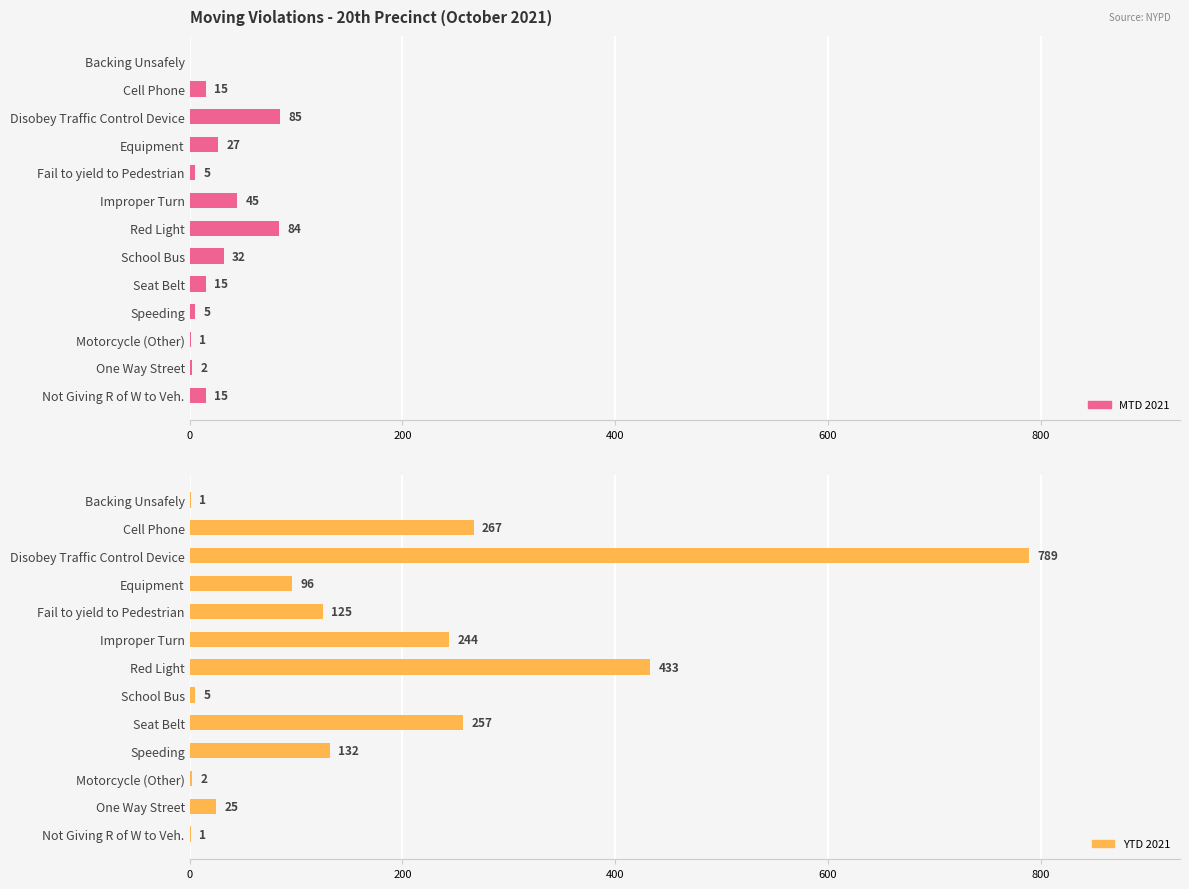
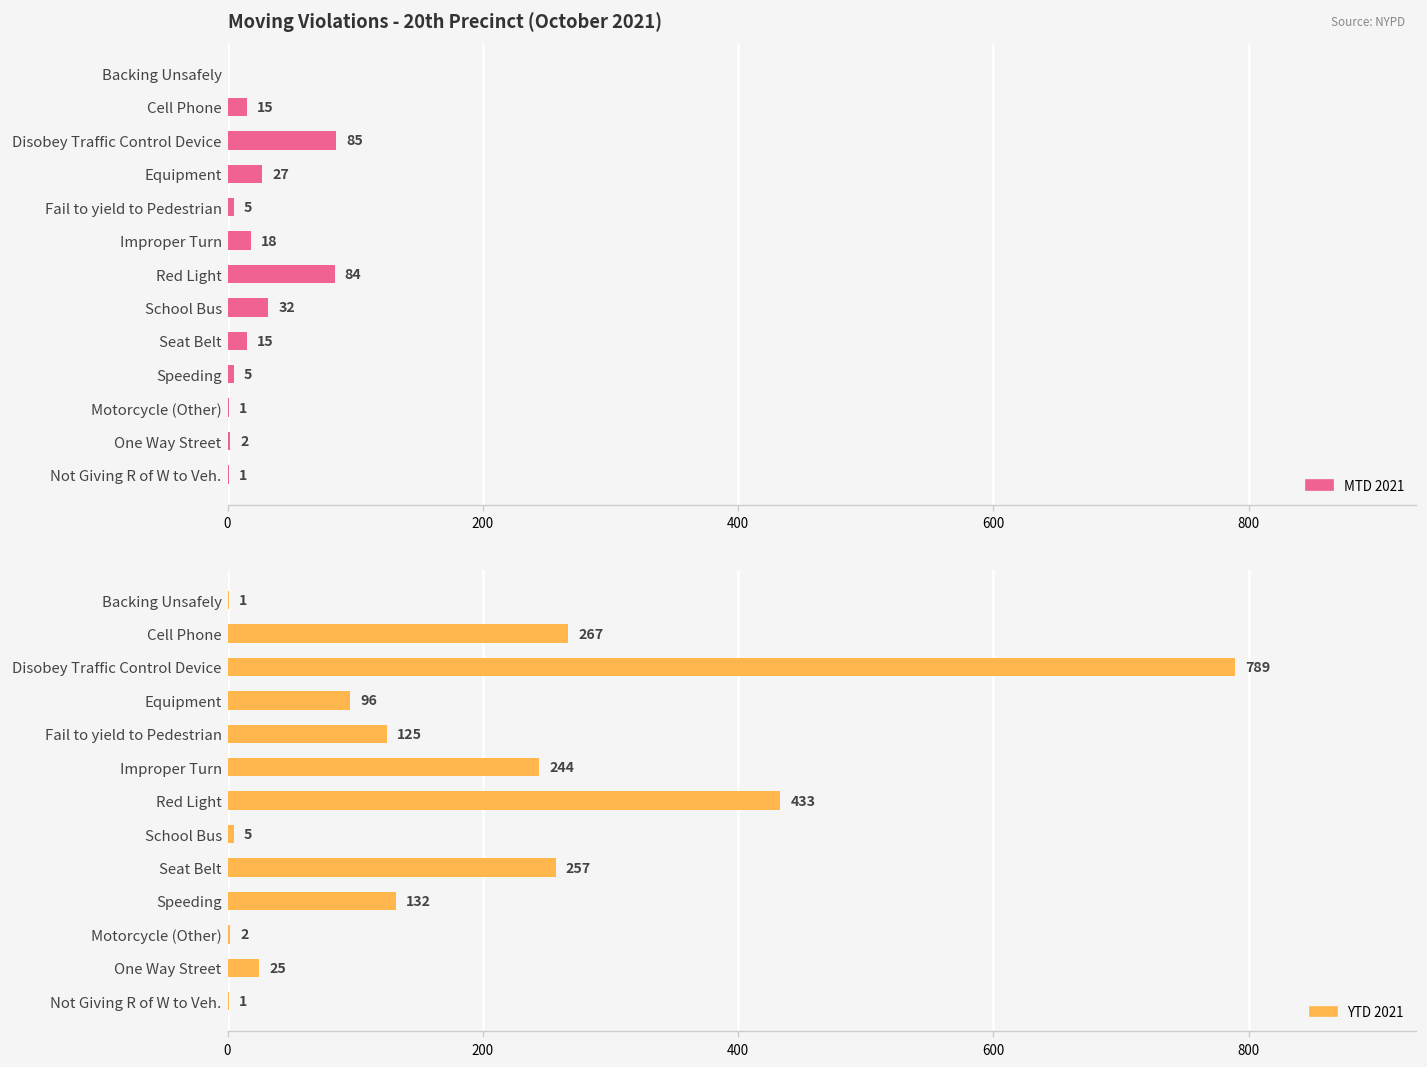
  {
    "Moving Violations - 20th Precinct (October 2021)": {
      "Cell Phone": 15,
      "Disobey Traffic Control Device": 85,
      "Equipment": 27,
      "Fail to yield to Pedestrian": 5,
-     "Improper Turn": 45,
+     "Improper Turn": 18,
      "Red Light": 84,
      "School Bus": 32,
      "Seat Belt": 15,
      "Speeding": 5,
      "Motorcycle (Other)": 1,
      "One Way Street": 2,
-     "Not Giving R of W to Veh.": 15
+     "Not Giving R of W to Veh.": 1
    }
  }
